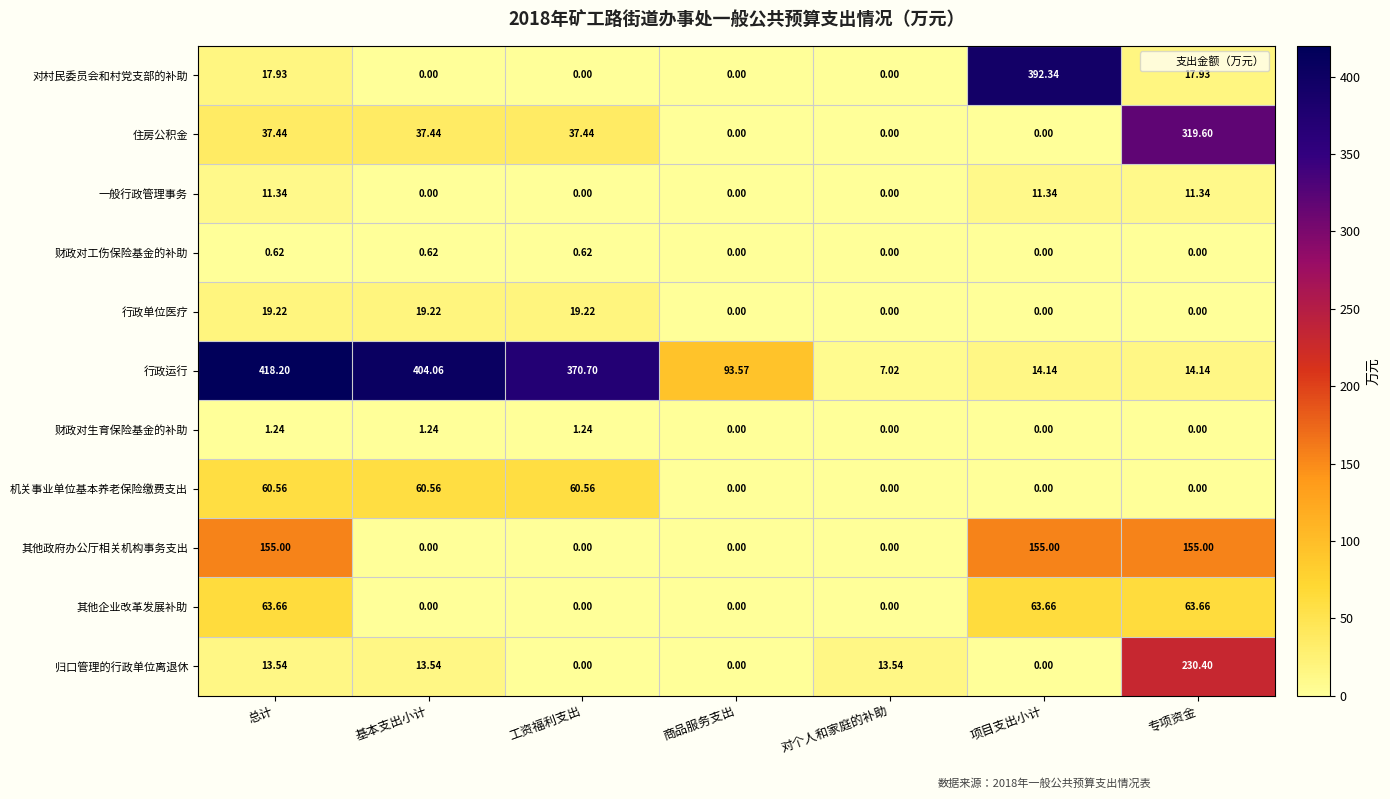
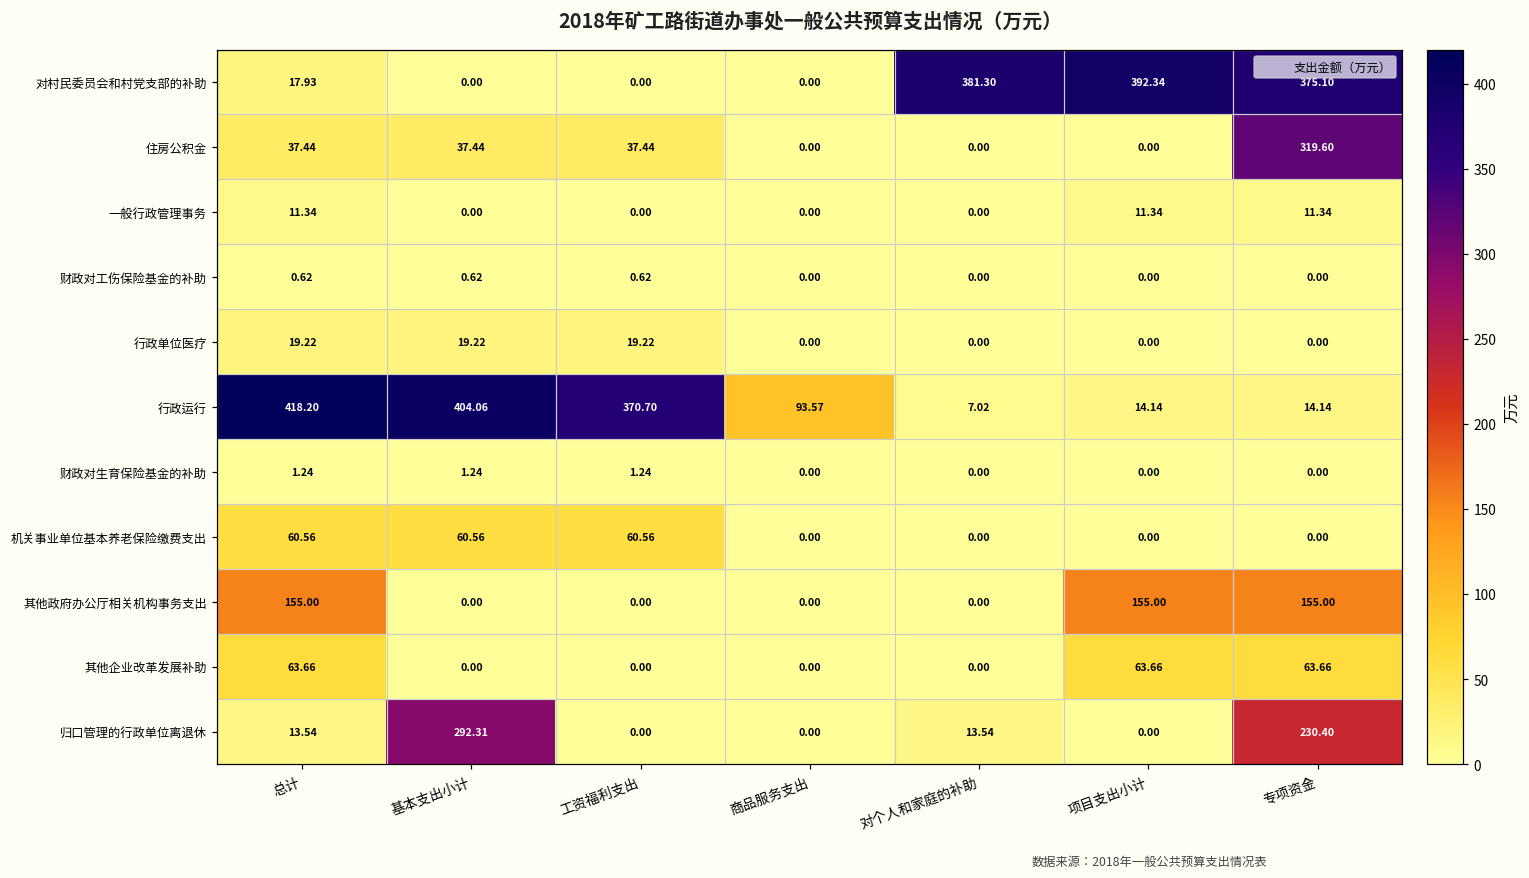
  {
    "对村民委员会和村党支部的补助": {
      "总计": 17.93,
      "基本支出小计": 0.00,
      "工资福利支出": 0.00,
      "商品服务支出": 0.00,
-     "对个人和家庭的补助": 0.00,
+     "对个人和家庭的补助": 381.30,
      "项目支出小计": 392.34,
-     "专项资金": 17.93
+     "专项资金": 375.10
    },
    "住房公积金": {
      "总计": 37.44,
      "基本支出小计": 37.44,
      "工资福利支出": 37.44,
      "商品服务支出": 0.00,
      "对个人和家庭的补助": 0.00,
      "项目支出小计": 0.00,
      "专项资金": 319.60
    },
    "一般行政管理事务": {
      "总计": 11.34,
      "基本支出小计": 0.00,
      "工资福利支出": 0.00,
      "商品服务支出": 0.00,
      "对个人和家庭的补助": 0.00,
      "项目支出小计": 11.34,
      "专项资金": 11.34
    },
    "财政对工伤保险基金的补助": {
      "总计": 0.62,
      "基本支出小计": 0.62,
      "工资福利支出": 0.62,
      "商品服务支出": 0.00,
      "对个人和家庭的补助": 0.00,
      "项目支出小计": 0.00,
      "专项资金": 0.00
    },
    "行政单位医疗": {
      "总计": 19.22,
      "基本支出小计": 19.22,
      "工资福利支出": 19.22,
      "商品服务支出": 0.00,
      "对个人和家庭的补助": 0.00,
      "项目支出小计": 0.00,
      "专项资金": 0.00
    },
    "行政运行": {
      "总计": 418.20,
      "基本支出小计": 404.06,
      "工资福利支出": 370.70,
      "商品服务支出": 93.57,
      "对个人和家庭的补助": 7.02,
      "项目支出小计": 14.14,
      "专项资金": 14.14
    },
    "财政对生育保险基金的补助": {
      "总计": 1.24,
      "基本支出小计": 1.24,
      "工资福利支出": 1.24,
      "商品服务支出": 0.00,
      "对个人和家庭的补助": 0.00,
      "项目支出小计": 0.00,
      "专项资金": 0.00
    },
    "机关事业单位基本养老保险缴费支出": {
      "总计": 60.56,
      "基本支出小计": 60.56,
      "工资福利支出": 60.56,
      "商品服务支出": 0.00,
      "对个人和家庭的补助": 0.00,
      "项目支出小计": 0.00,
      "专项资金": 0.00
    },
    "其他政府办公厅相关机构事务支出": {
      "总计": 155.00,
      "基本支出小计": 0.00,
      "工资福利支出": 0.00,
      "商品服务支出": 0.00,
      "对个人和家庭的补助": 0.00,
      "项目支出小计": 155.00,
      "专项资金": 155.00
    },
    "其他企业改革发展补助": {
      "总计": 63.66,
      "基本支出小计": 0.00,
      "工资福利支出": 0.00,
      "商品服务支出": 0.00,
      "对个人和家庭的补助": 0.00,
      "项目支出小计": 63.66,
      "专项资金": 63.66
    },
    "归口管理的行政单位离退休": {
      "总计": 13.54,
-     "基本支出小计": 13.54,
+     "基本支出小计": 292.31,
      "工资福利支出": 0.00,
      "商品服务支出": 0.00,
      "对个人和家庭的补助": 13.54,
      "项目支出小计": 0.00,
      "专项资金": 230.40
    }
  }
